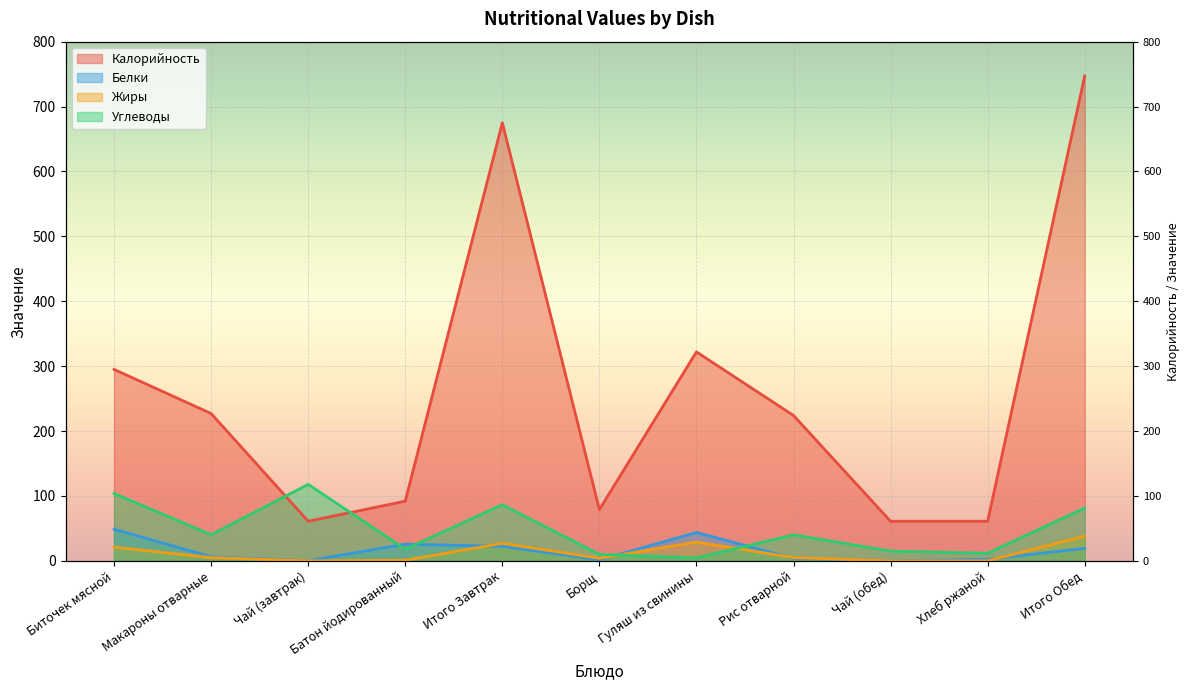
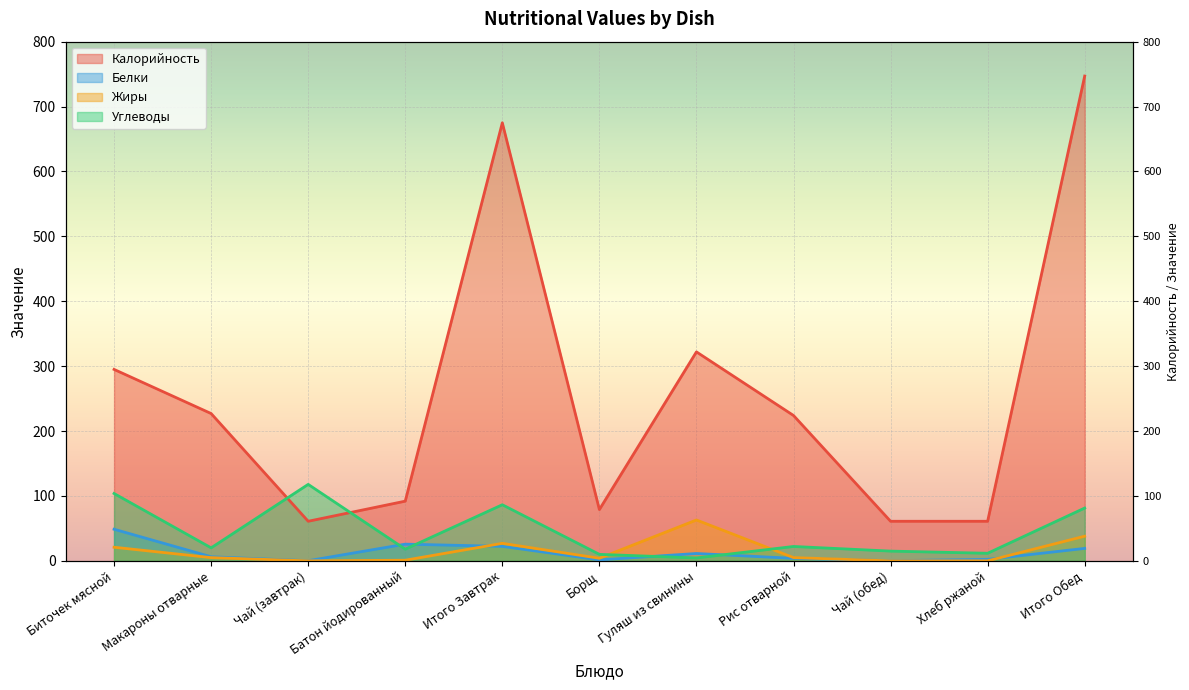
  {
    "Калорийность": {
      "Биточек мясной": 300,
      "Макароны отварные": 230,
      "Чай (завтрак)": 60,
      "Батон йодированный": 90,
      "Итого Завтрак": 680,
      "Борщ": 80,
      "Гуляш из свинины": 320,
      "Рис отварной": 220,
      "Чай (обед)": 60,
      "Хлеб ржаной": 60,
      "Итого Обед": 750
    },
    "Белки": {
      "Биточек мясной": 50,
      "Батон йодированный": 30,
      "Итого Завтрак": 20,
-     "Гуляш из свинины": 40,
+     "Гуляш из свинины": 10,
      "Итого Обед": 20
    },
    "Жиры": {
      "Биточек мясной": 20,
      "Батон йодированный": 0,
      "Итого Завтрак": 30,
-     "Гуляш из свинины": 30,
+     "Гуляш из свинины": 60,
      "Итого Обед": 40
    },
    "Углеводы": {
      "Биточек мясной": 100,
-     "Макароны отварные": 40,
+     "Макароны отварные": 20,
      "Чай (завтрак)": 120,
      "Батон йодированный": 20,
      "Итого Завтрак": 90,
      "Борщ": 10,
      "Гуляш из свинины": 0,
-     "Рис отварной": 40,
+     "Рис отварной": 20,
      "Чай (обед)": 20,
      "Хлеб ржаной": 10,
      "Итого Обед": 80
    }
  }
